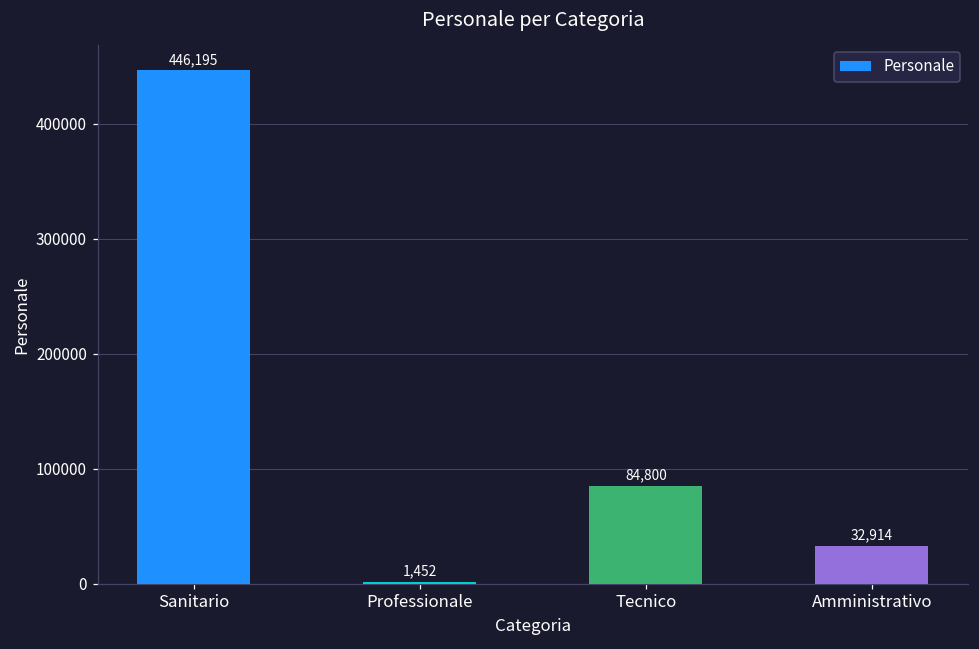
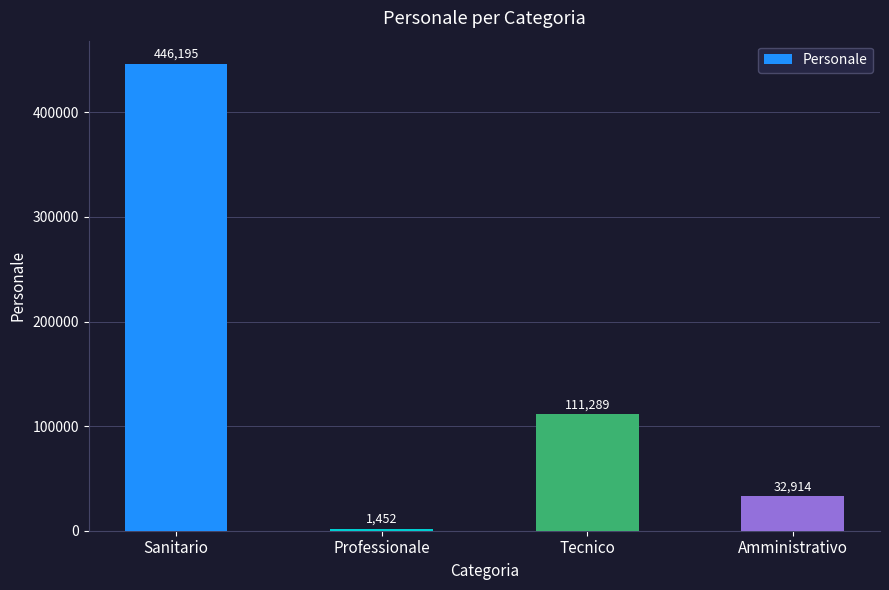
  {
    "Sanitario": "446,195",
    "Professionale": "1,452",
-   "Tecnico": "84,800",
+   "Tecnico": "111,289",
    "Amministrativo": "32,914"
  }
